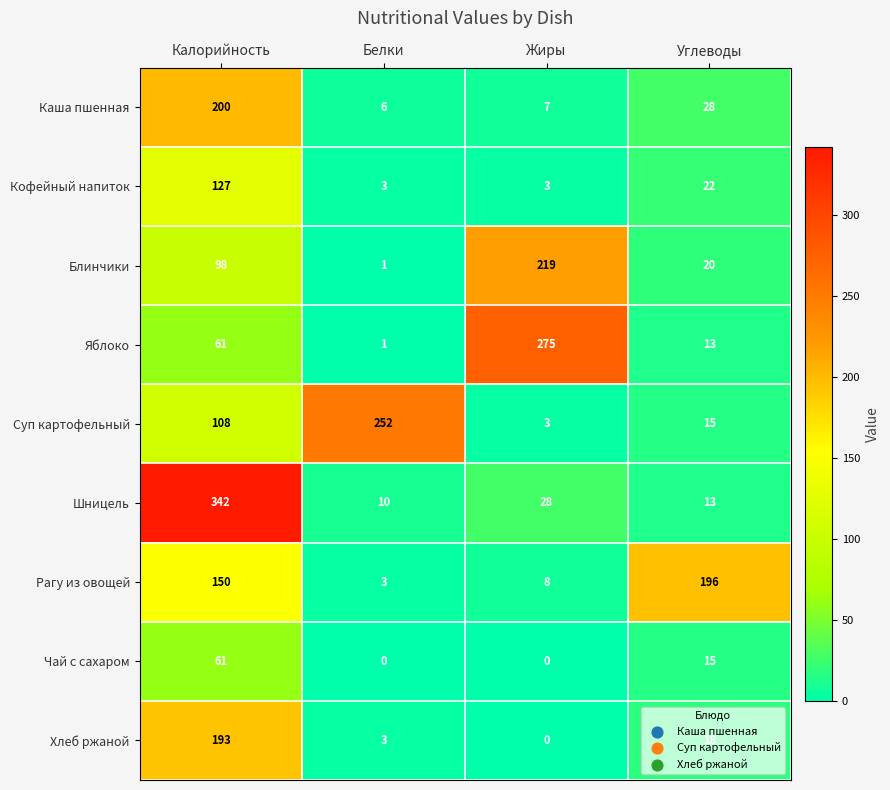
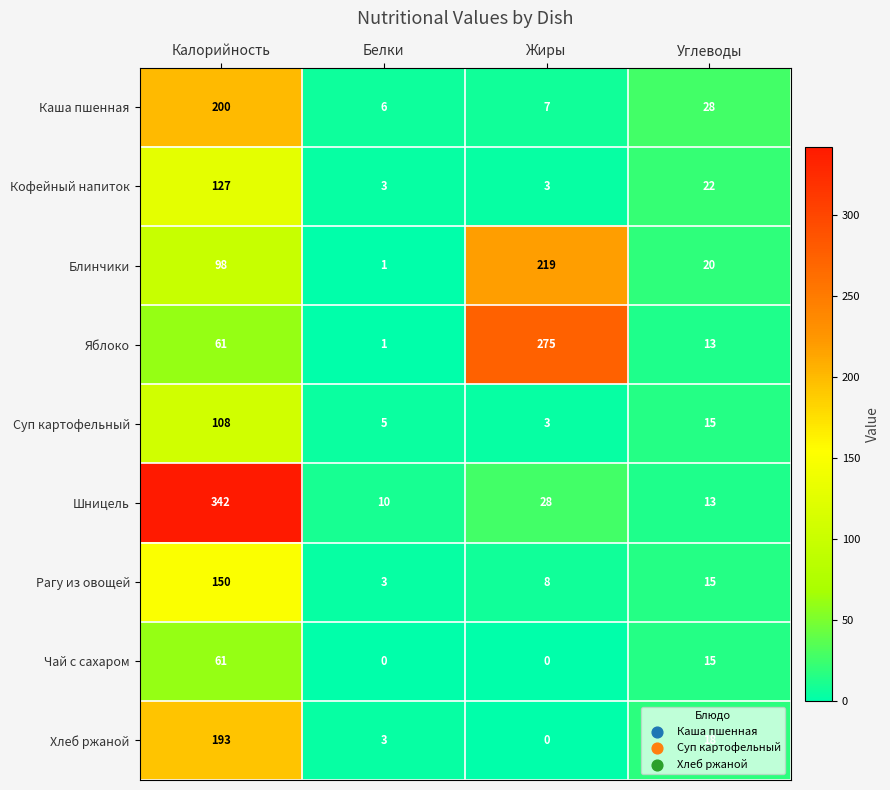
  {
    "Каша пшенная": {
      "Калорийность": 200,
      "Белки": 6,
      "Жиры": 7,
      "Углеводы": 28
    },
    "Кофейный напиток": {
      "Калорийность": 127,
      "Белки": 3,
      "Жиры": 3,
      "Углеводы": 22
    },
    "Блинчики": {
      "Калорийность": 98,
      "Белки": 1,
      "Жиры": 219,
      "Углеводы": 20
    },
    "Яблоко": {
      "Калорийность": 61,
      "Белки": 1,
      "Жиры": 275,
      "Углеводы": 13
    },
    "Суп картофельный": {
      "Калорийность": 108,
-     "Белки": 252,
+     "Белки": 5,
      "Жиры": 3,
      "Углеводы": 15
    },
    "Шницель": {
      "Калорийность": 342,
      "Белки": 10,
      "Жиры": 28,
      "Углеводы": 13
    },
    "Рагу из овощей": {
      "Калорийность": 150,
      "Белки": 3,
      "Жиры": 8,
-     "Углеводы": 196
+     "Углеводы": 15
    },
    "Чай с сахаром": {
      "Калорийность": 61,
      "Белки": 0,
      "Жиры": 0,
      "Углеводы": 15
    },
    "Хлеб ржаной": {
      "Калорийность": 193,
      "Белки": 3,
      "Жиры": 0
    }
  }
